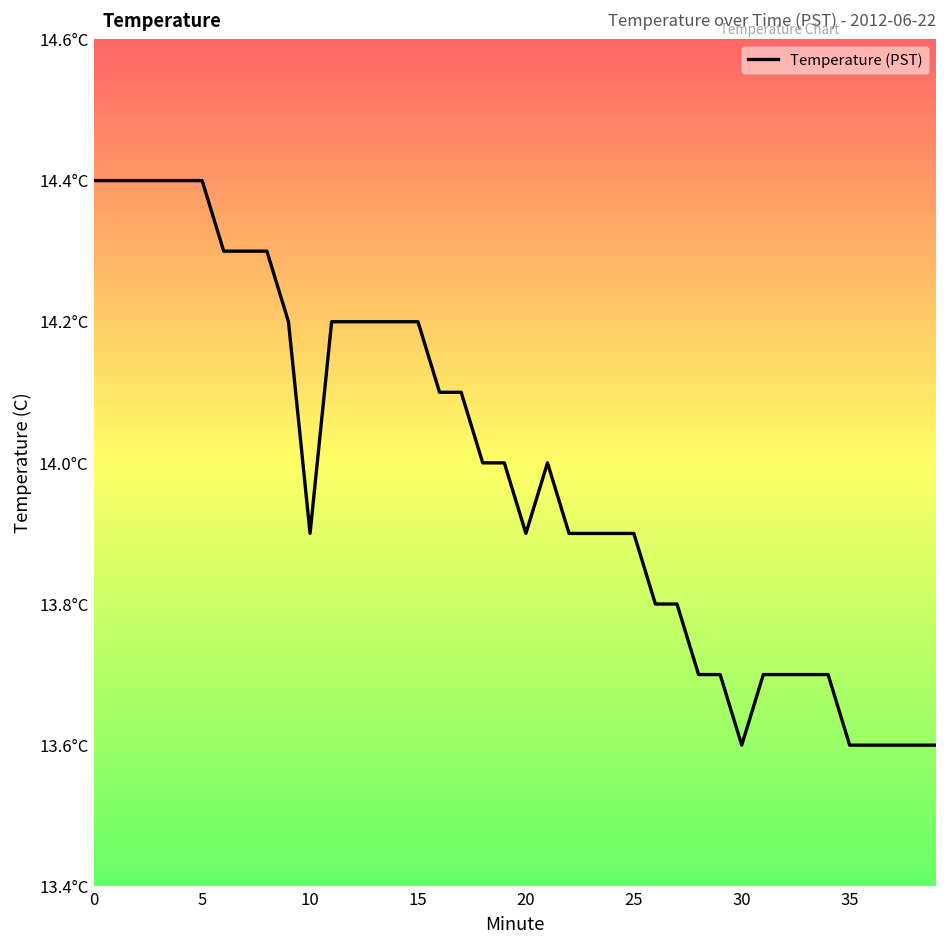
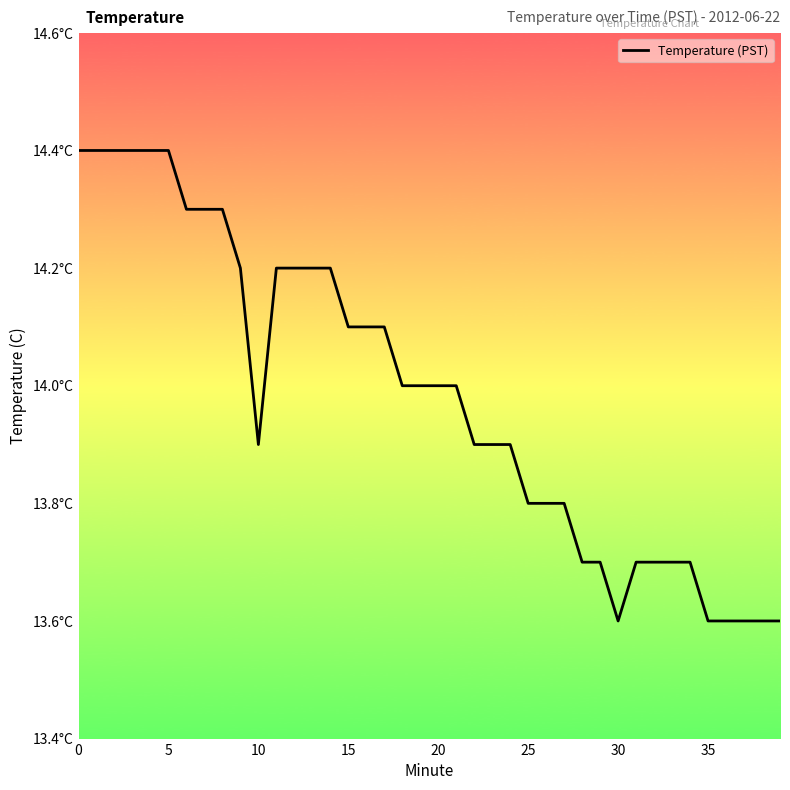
  {
    "0": "14.4°C",
    "5": "14.4°C",
    "10": "13.9°C",
-   "15": "14.2°C",
-   "20": "13.9°C",
-   "25": "13.9°C",
+   "15": "14.1°C",
+   "20": "14.0°C",
+   "25": "13.8°C",
    "30": "13.6°C",
    "35": "13.6°C"
  }
